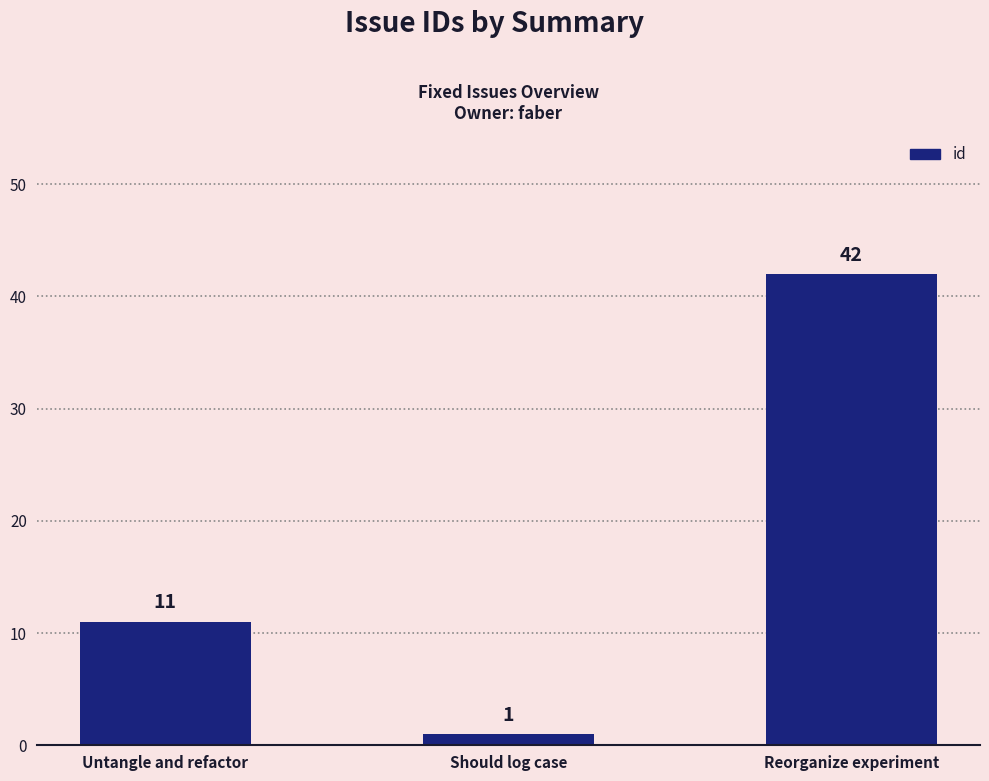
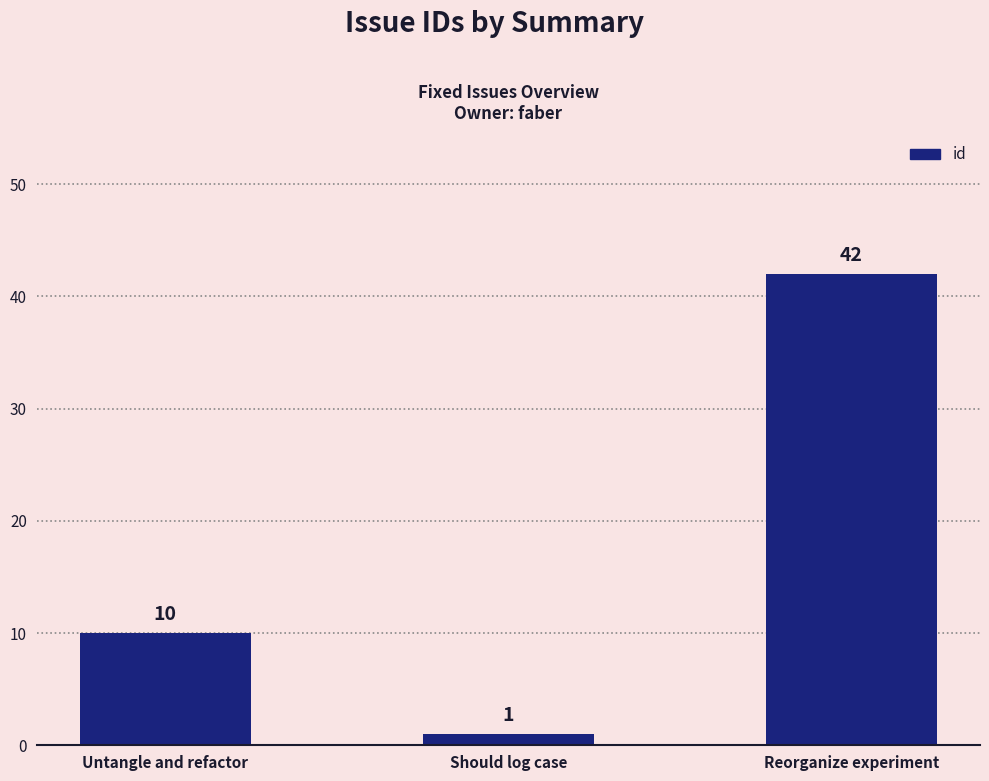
  {
-   "Untangle and refactor": 11,
+   "Untangle and refactor": 10,
    "Should log case": 1,
    "Reorganize experiment": 42
  }
